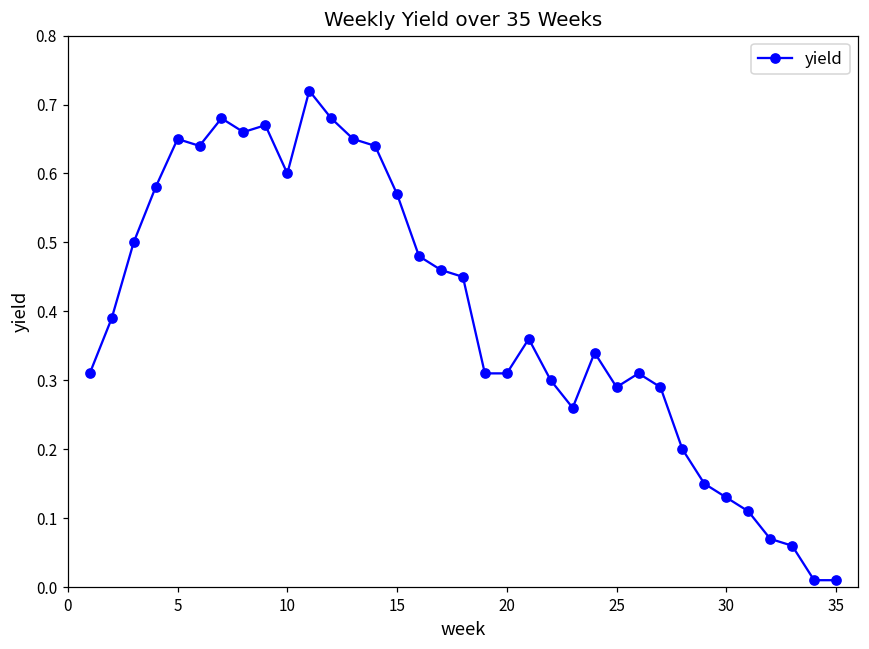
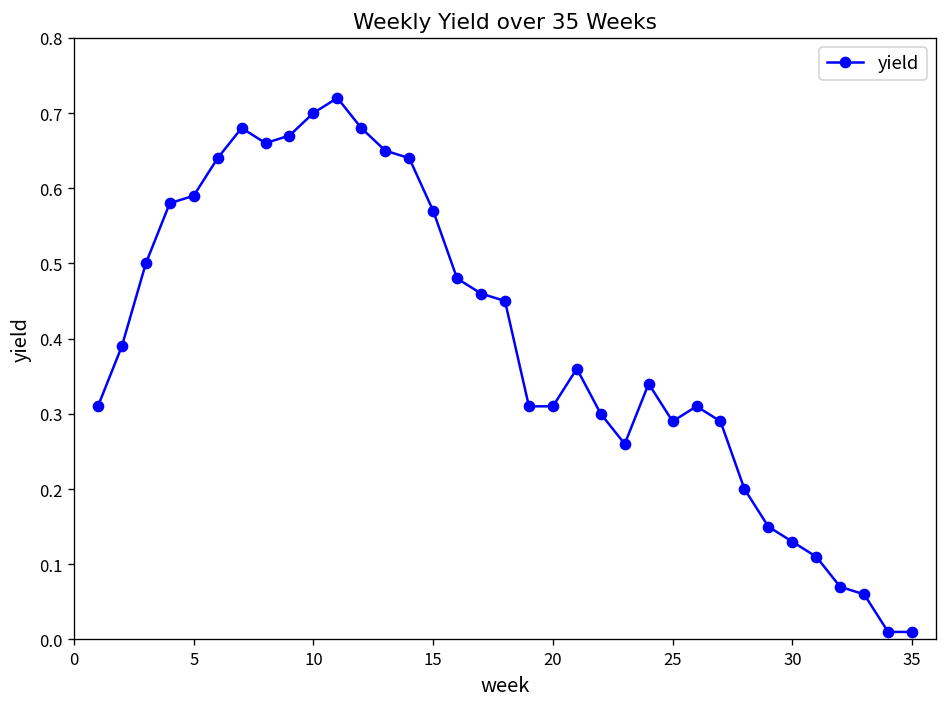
  {
-   "5": 0.65,
-   "10": 0.6,
+   "5": 0.59,
+   "10": 0.7,
    "15": 0.57,
    "20": 0.31,
    "25": 0.29,
    "30": 0.13,
    "35": 0.01
  }
